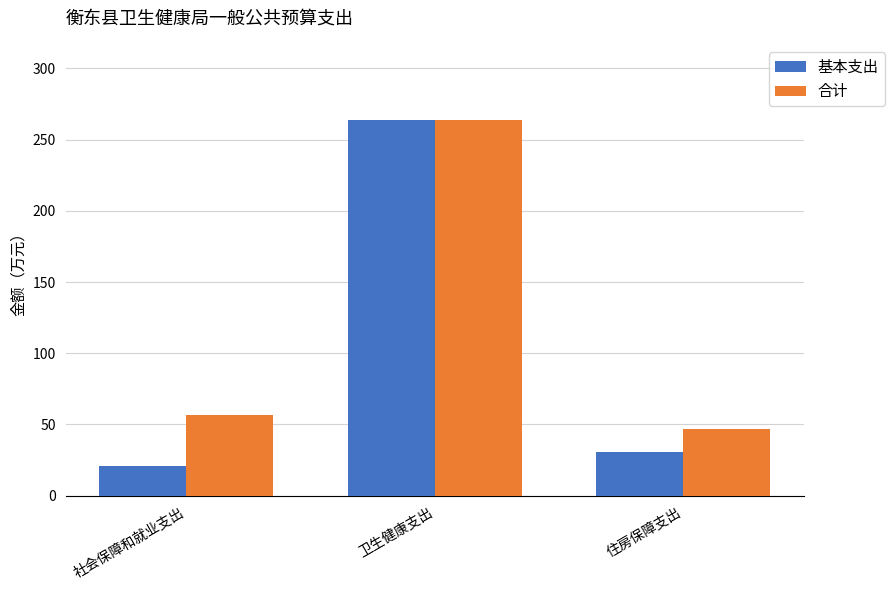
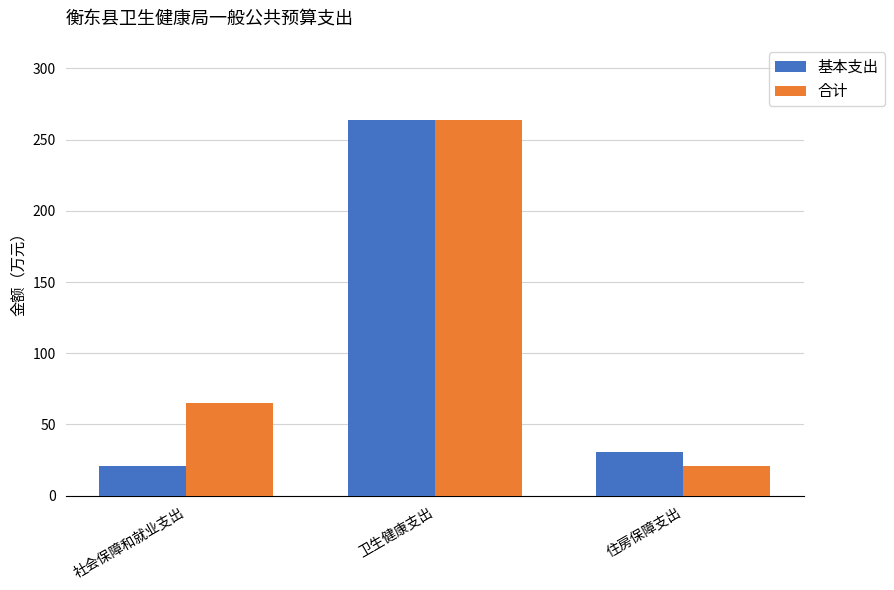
  {
    "基本支出": {
      "社会保障和就业支出": 21,
      "卫生健康支出": 264,
      "住房保障支出": 31
    },
    "合计": {
-     "社会保障和就业支出": 56,
+     "社会保障和就业支出": 65,
      "卫生健康支出": 264,
-     "住房保障支出": 47
+     "住房保障支出": 21
    }
  }
